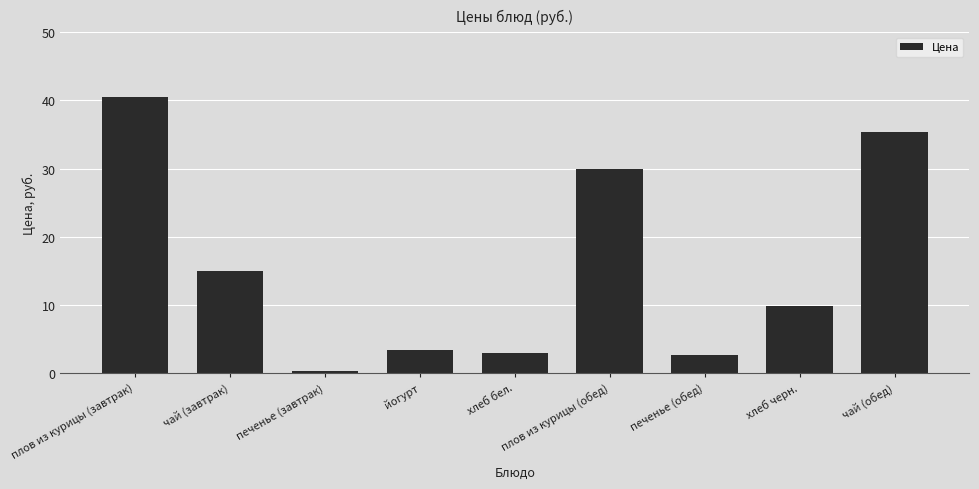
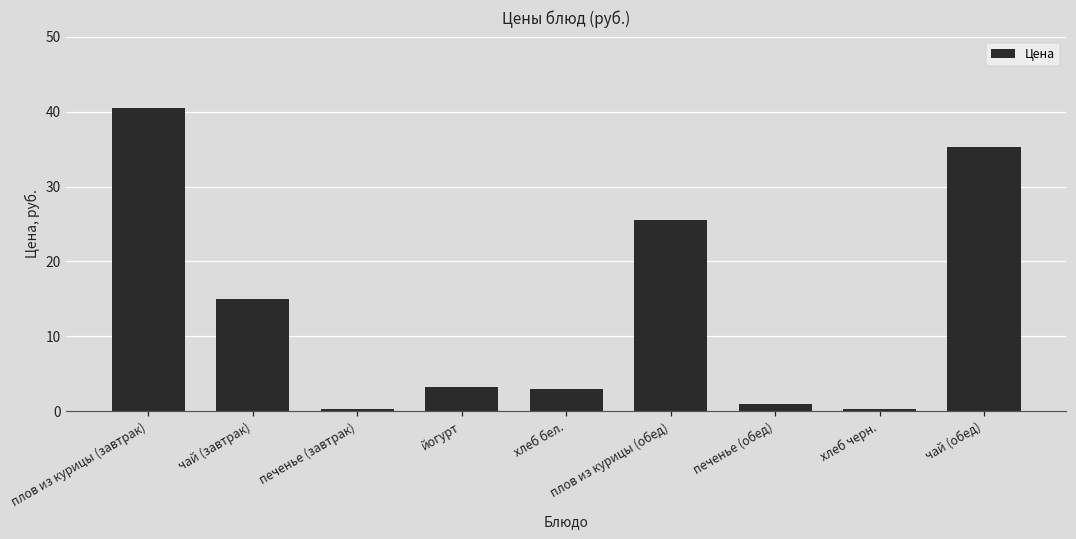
  {
    "плов из курицы (завтрак)": 41,
    "чай (завтрак)": 15,
    "йогурт": 3,
    "хлеб бел.": 3,
-   "плов из курицы (обед)": 30,
-   "печенье (обед)": 3,
-   "хлеб черн.": 10,
+   "плов из курицы (обед)": 26,
+   "печенье (обед)": 1,
+   "хлеб черн.": 0,
    "чай (обед)": 35
  }
